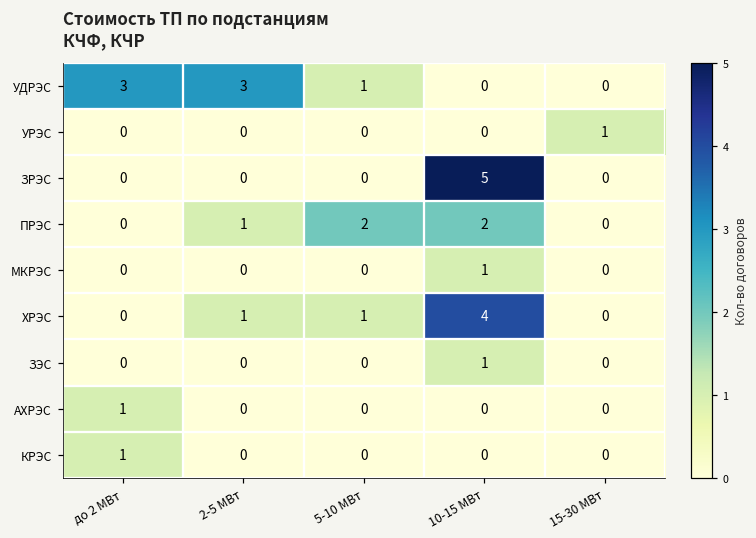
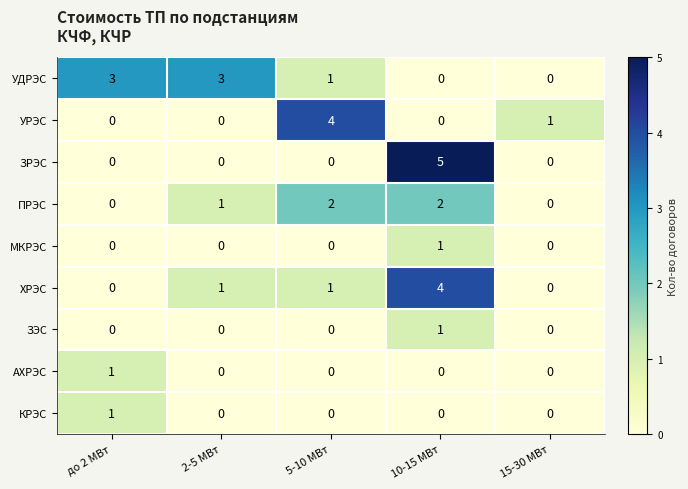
  {
    "УДРЭС": {
      "до 2 МВт": 3,
      "2-5 МВт": 3,
      "5-10 МВт": 1,
      "10-15 МВт": 0,
      "15-30 МВт": 0
    },
    "УРЭС": {
      "до 2 МВт": 0,
      "2-5 МВт": 0,
-     "5-10 МВт": 0,
+     "5-10 МВт": 4,
      "10-15 МВт": 0,
      "15-30 МВт": 1
    },
    "ЗРЭС": {
      "до 2 МВт": 0,
      "2-5 МВт": 0,
      "5-10 МВт": 0,
      "10-15 МВт": 5,
      "15-30 МВт": 0
    },
    "ПРЭС": {
      "до 2 МВт": 0,
      "2-5 МВт": 1,
      "5-10 МВт": 2,
      "10-15 МВт": 2,
      "15-30 МВт": 0
    },
    "МКРЭС": {
      "до 2 МВт": 0,
      "2-5 МВт": 0,
      "5-10 МВт": 0,
      "10-15 МВт": 1,
      "15-30 МВт": 0
    },
    "ХРЭС": {
      "до 2 МВт": 0,
      "2-5 МВт": 1,
      "5-10 МВт": 1,
      "10-15 МВт": 4,
      "15-30 МВт": 0
    },
    "ЗЭС": {
      "до 2 МВт": 0,
      "2-5 МВт": 0,
      "5-10 МВт": 0,
      "10-15 МВт": 1,
      "15-30 МВт": 0
    },
    "АХРЭС": {
      "до 2 МВт": 1,
      "2-5 МВт": 0,
      "5-10 МВт": 0,
      "10-15 МВт": 0,
      "15-30 МВт": 0
    },
    "КРЭС": {
      "до 2 МВт": 1,
      "2-5 МВт": 0,
      "5-10 МВт": 0,
      "10-15 МВт": 0,
      "15-30 МВт": 0
    }
  }
